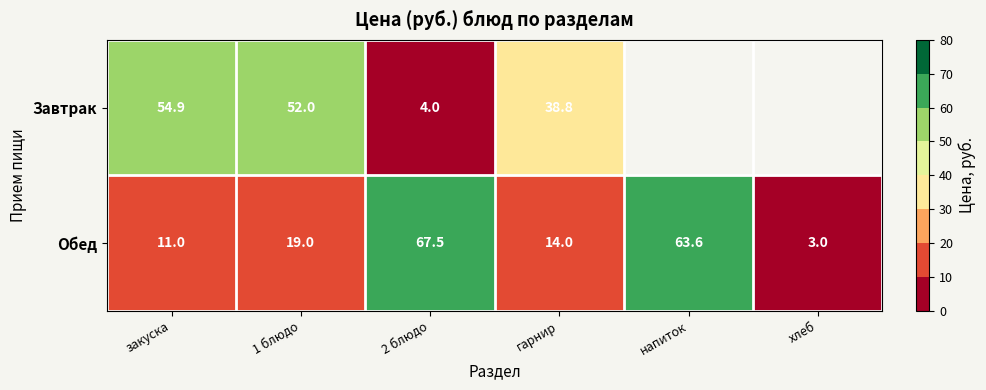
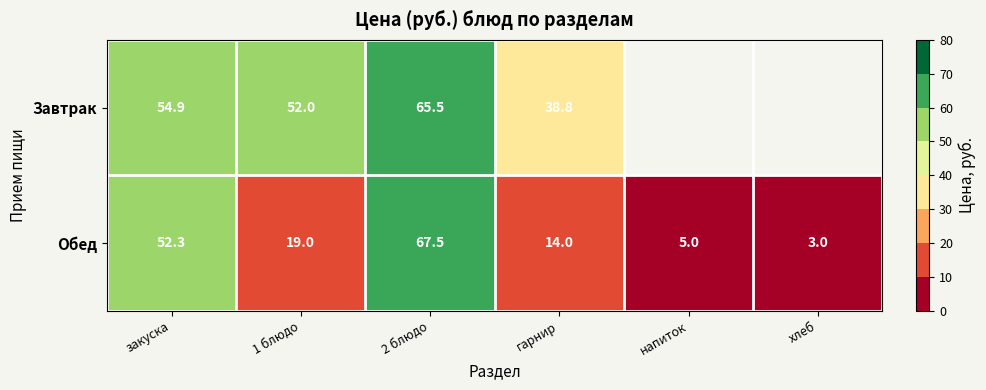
  {
    "Завтрак": {
-     "2 блюдо": 4.0
+     "2 блюдо": 65.5
    },
    "Обед": {
-     "закуска": 11.0,
-     "напиток": 63.6
+     "закуска": 52.3,
+     "напиток": 5.0
    }
  }
